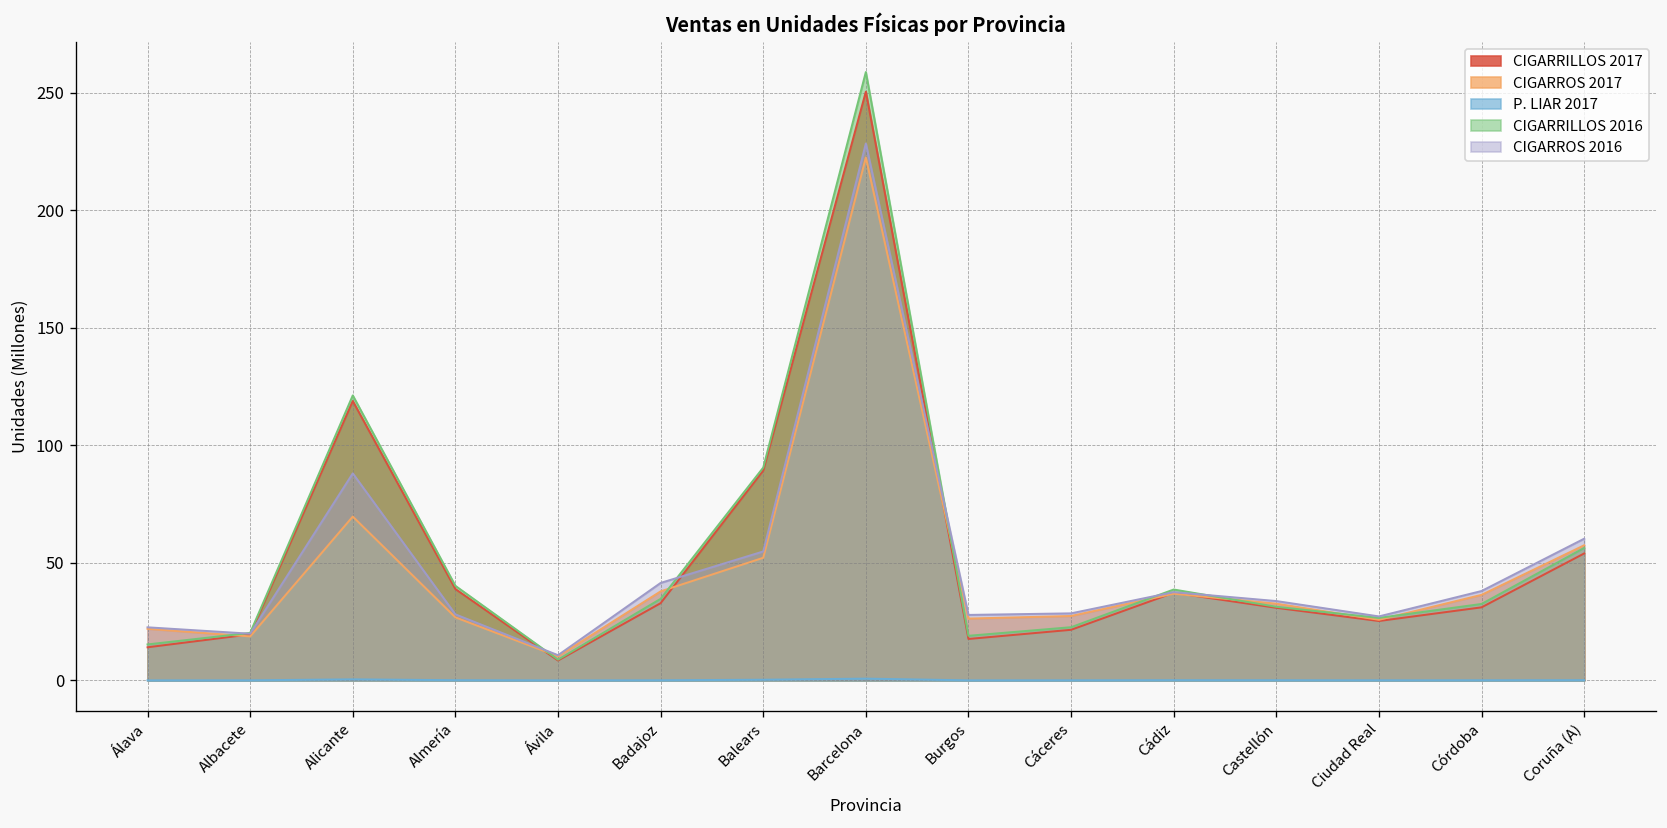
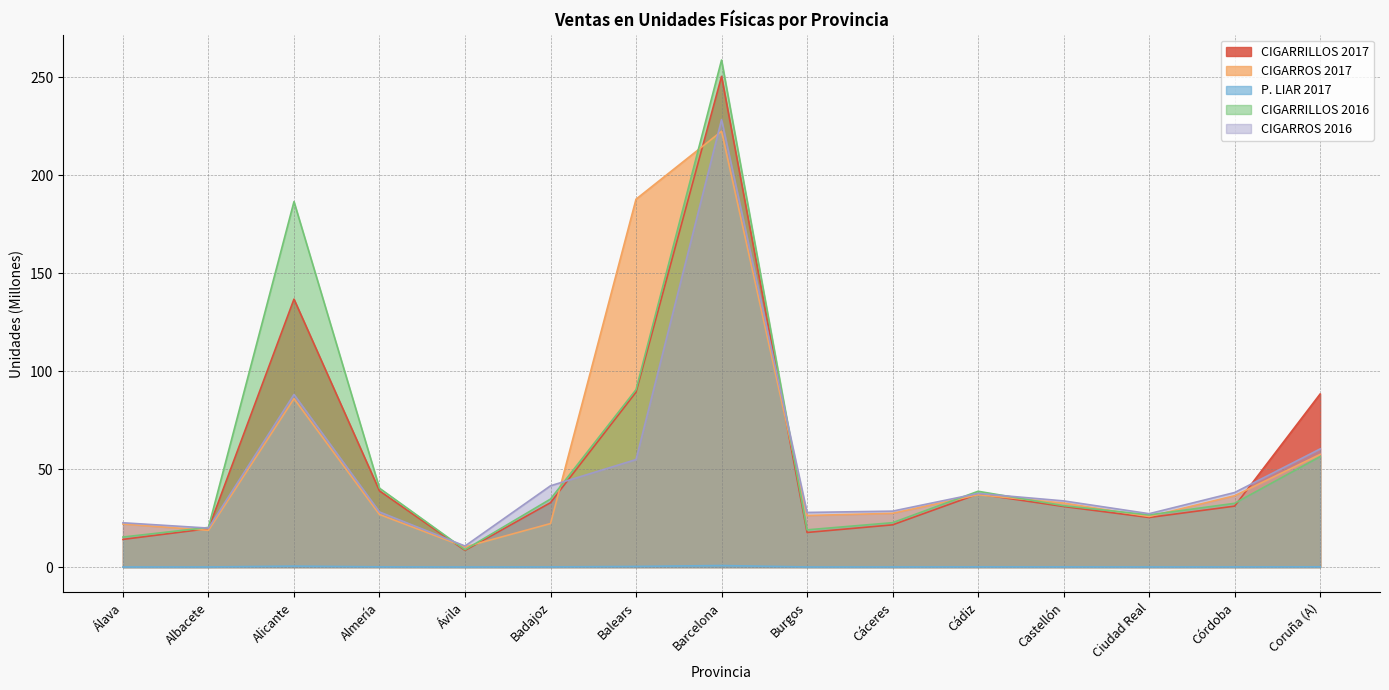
  {
    "CIGARRILLOS 2017": {
-     "Alicante": 119,
+     "Alicante": 137,
      "Almería": 39,
      "Badajoz": 33,
      "Barcelona": 251,
      "Burgos": 18,
      "Córdoba": 31,
-     "Coruña (A)": 54
+     "Coruña (A)": 88
    },
    "CIGARROS 2017": {
-     "Alicante": 70,
-     "Badajoz": 38,
-     "Balears": 52,
+     "Alicante": 86,
+     "Badajoz": 22,
+     "Balears": 188,
      "Barcelona": 222,
      "Burgos": 26,
      "Córdoba": 36
    },
    "CIGARRILLOS 2016": {
-     "Alicante": 121,
+     "Alicante": 187,
      "Almería": 40,
      "Badajoz": 35,
      "Barcelona": 259,
      "Burgos": 19,
      "Córdoba": 33
    }
  }
